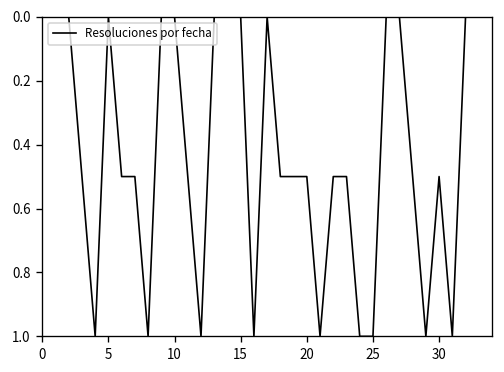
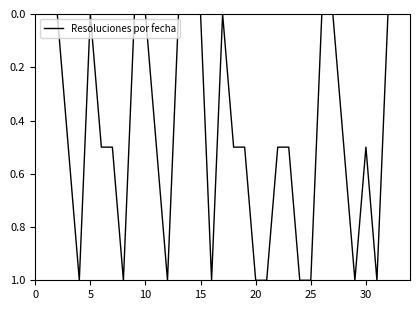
  {
    "0": 0.00,
    "5": 0.00,
    "10": 0.00,
    "15": 0.00,
-   "20": 0.50,
+   "20": 1.00,
    "25": 1.00,
    "30": 0.50
  }
